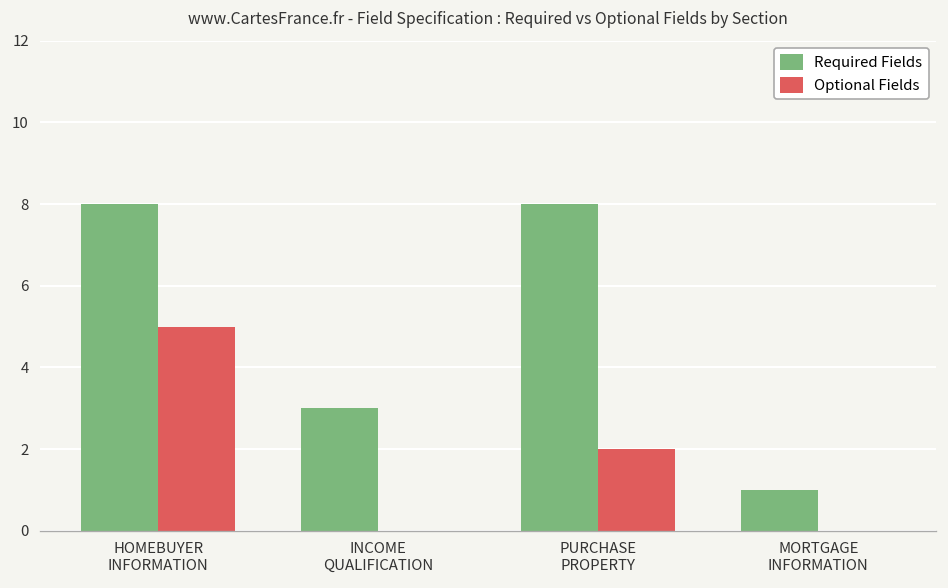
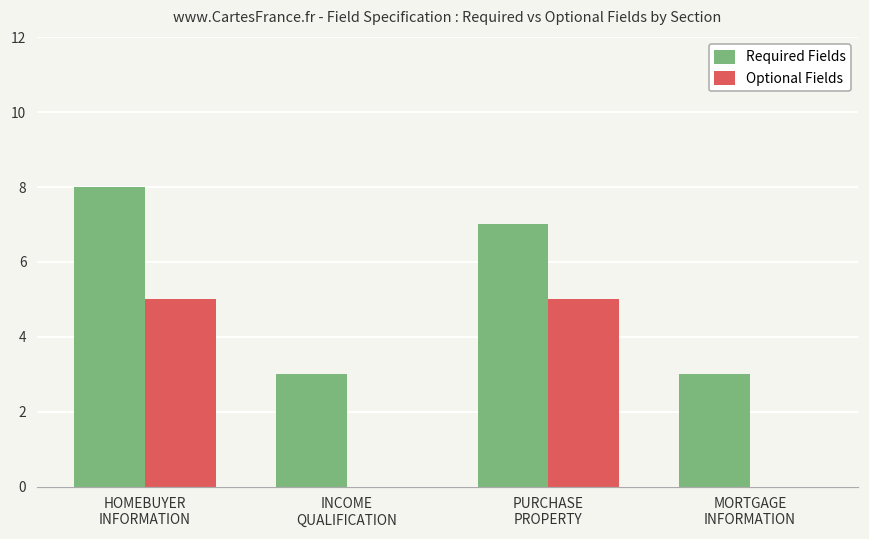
  {
    "Required Fields": {
      "HOMEBUYER INFORMATION": 8,
      "INCOME QUALIFICATION": 3,
-     "PURCHASE PROPERTY": 8,
-     "MORTGAGE INFORMATION": 1
+     "PURCHASE PROPERTY": 7,
+     "MORTGAGE INFORMATION": 3
    },
    "Optional Fields": {
      "HOMEBUYER INFORMATION": 5,
      "INCOME QUALIFICATION": 0,
-     "PURCHASE PROPERTY": 2,
+     "PURCHASE PROPERTY": 5,
      "MORTGAGE INFORMATION": 0
    }
  }
